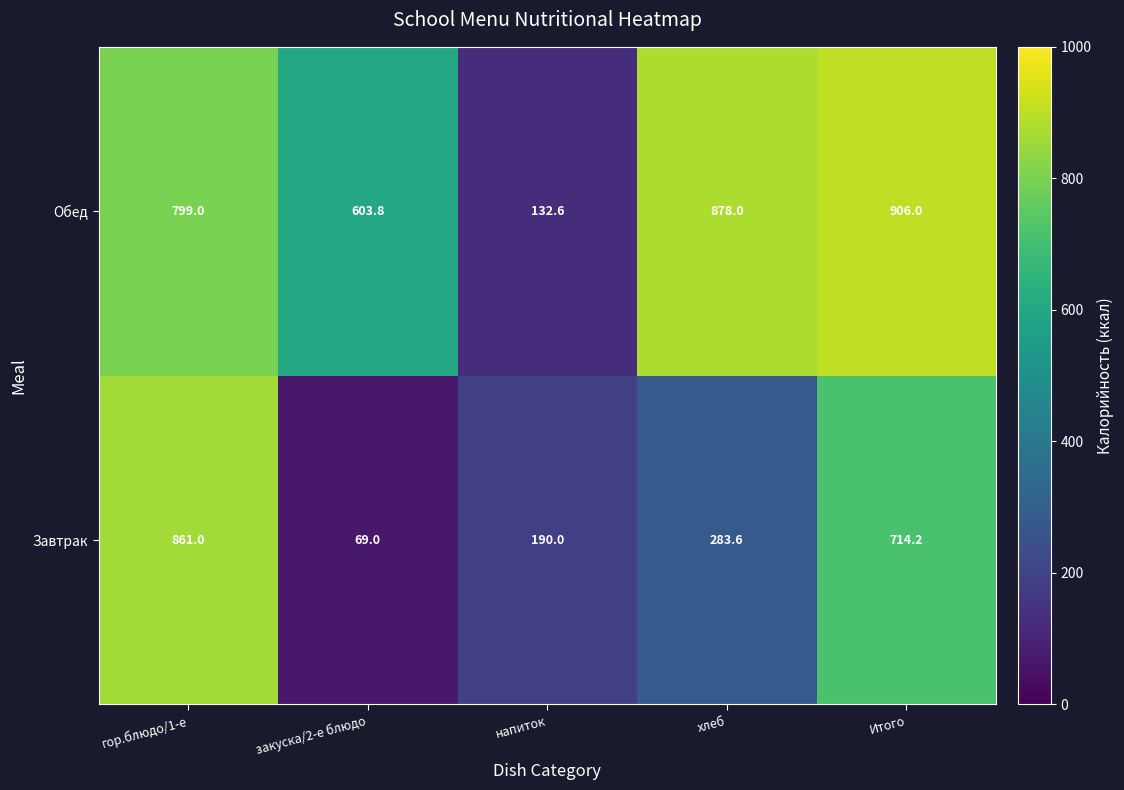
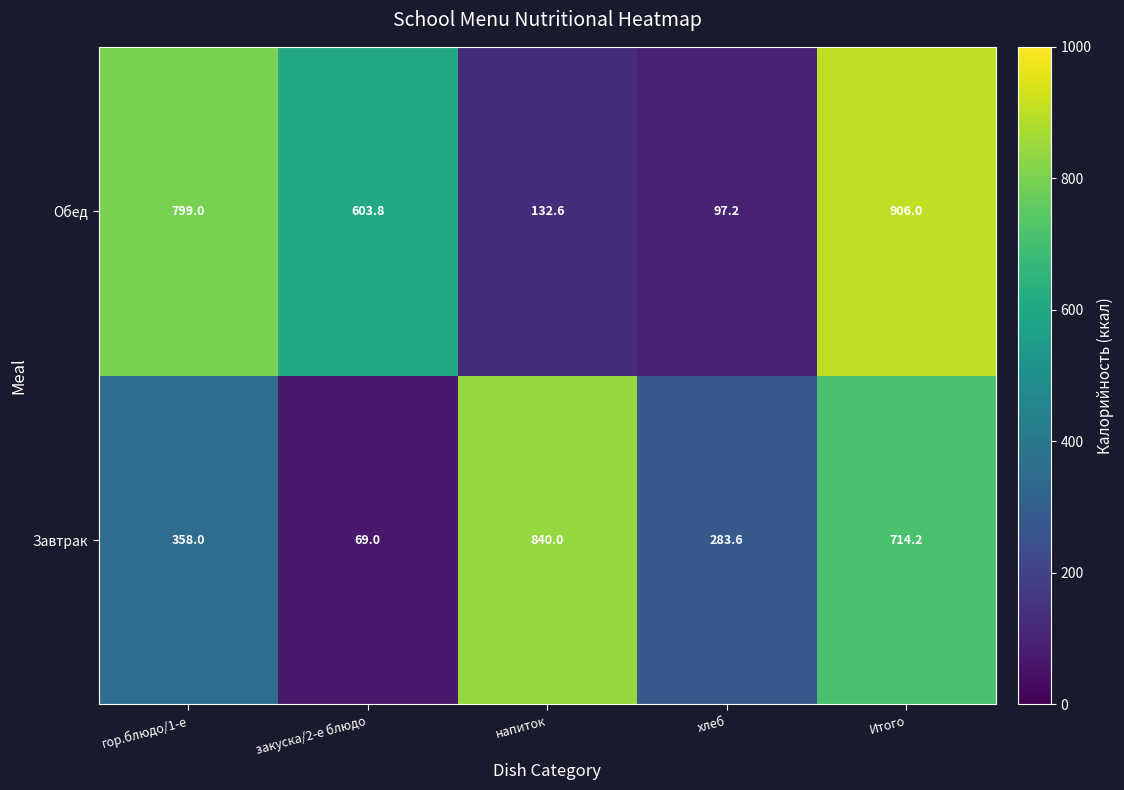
  {
    "Обед": {
      "гор.блюдо/1-е": 799.0,
      "закуска/2-е блюдо": 603.8,
      "напиток": 132.6,
-     "хлеб": 878.0,
+     "хлеб": 97.2,
      "Итого": 906.0
    },
    "Завтрак": {
-     "гор.блюдо/1-е": 861.0,
+     "гор.блюдо/1-е": 358.0,
      "закуска/2-е блюдо": 69.0,
-     "напиток": 190.0,
+     "напиток": 840.0,
      "хлеб": 283.6,
      "Итого": 714.2
    }
  }
